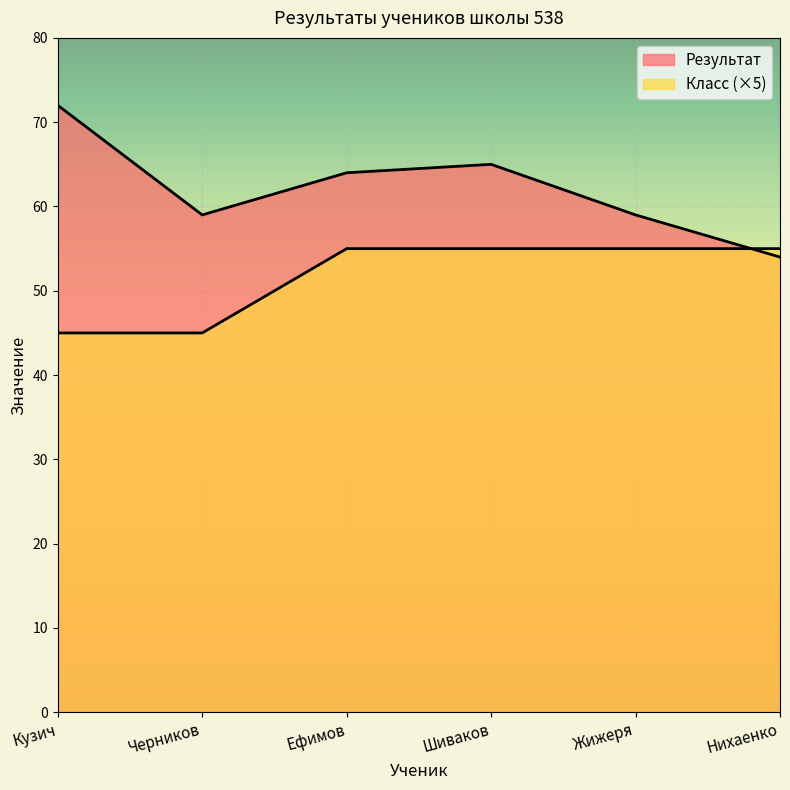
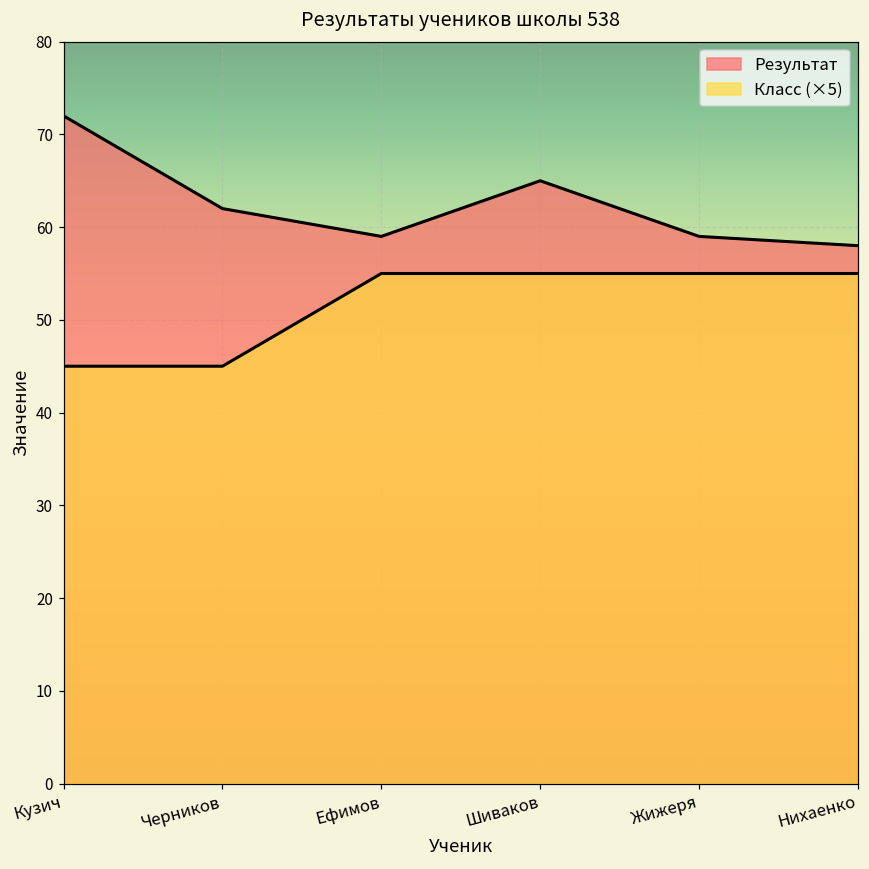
  {
    "Результат": {
      "Кузич": 72,
-     "Черников": 59,
-     "Ефимов": 64,
+     "Черников": 62,
+     "Ефимов": 59,
      "Шиваков": 65,
      "Жижеря": 59,
-     "Нихаенко": 54
+     "Нихаенко": 58
    },
    "Класс (×5)": {
      "Кузич": 45,
      "Черников": 45,
      "Ефимов": 55,
      "Шиваков": 55,
      "Жижеря": 55,
      "Нихаенко": 55
    }
  }
